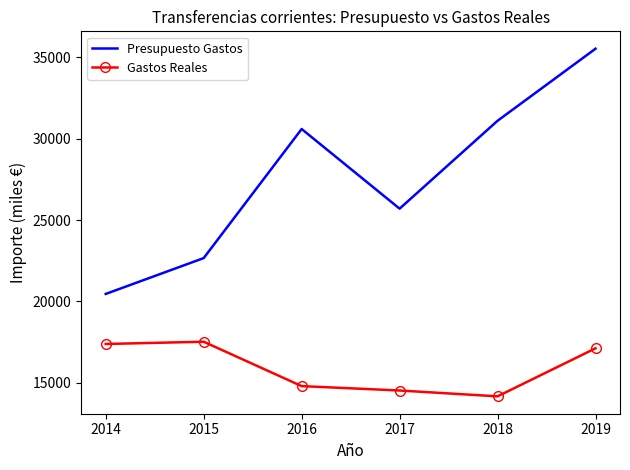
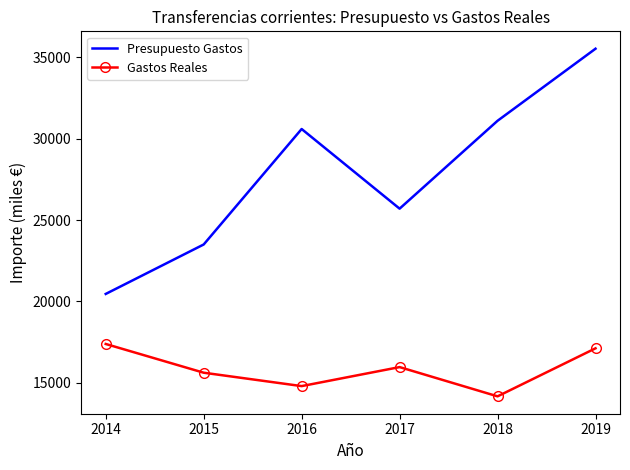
  {
    "Presupuesto Gastos": {
      "2014": 20500,
-     "2015": 22700,
+     "2015": 23500,
      "2016": 30600,
      "2017": 25700,
      "2018": 31100,
      "2019": 35500
    },
    "Gastos Reales": {
      "2014": 17400,
-     "2015": 17500,
+     "2015": 15600,
      "2016": 14800,
-     "2017": 14500,
+     "2017": 16000,
      "2018": 14200,
      "2019": 17100
    }
  }
